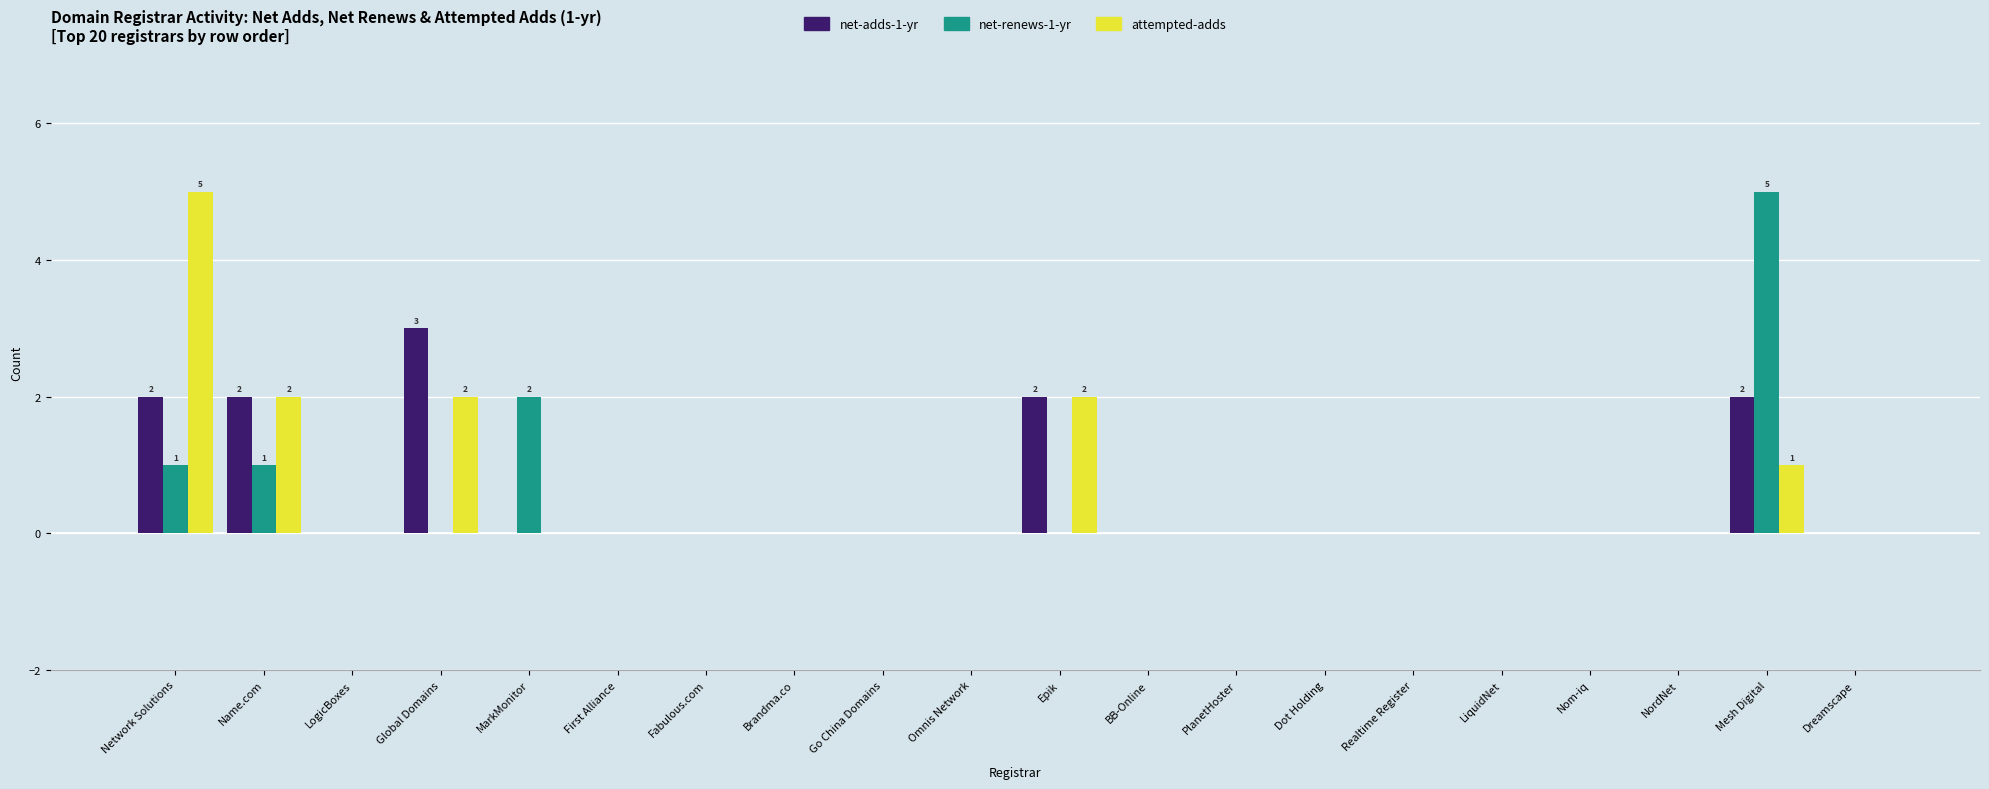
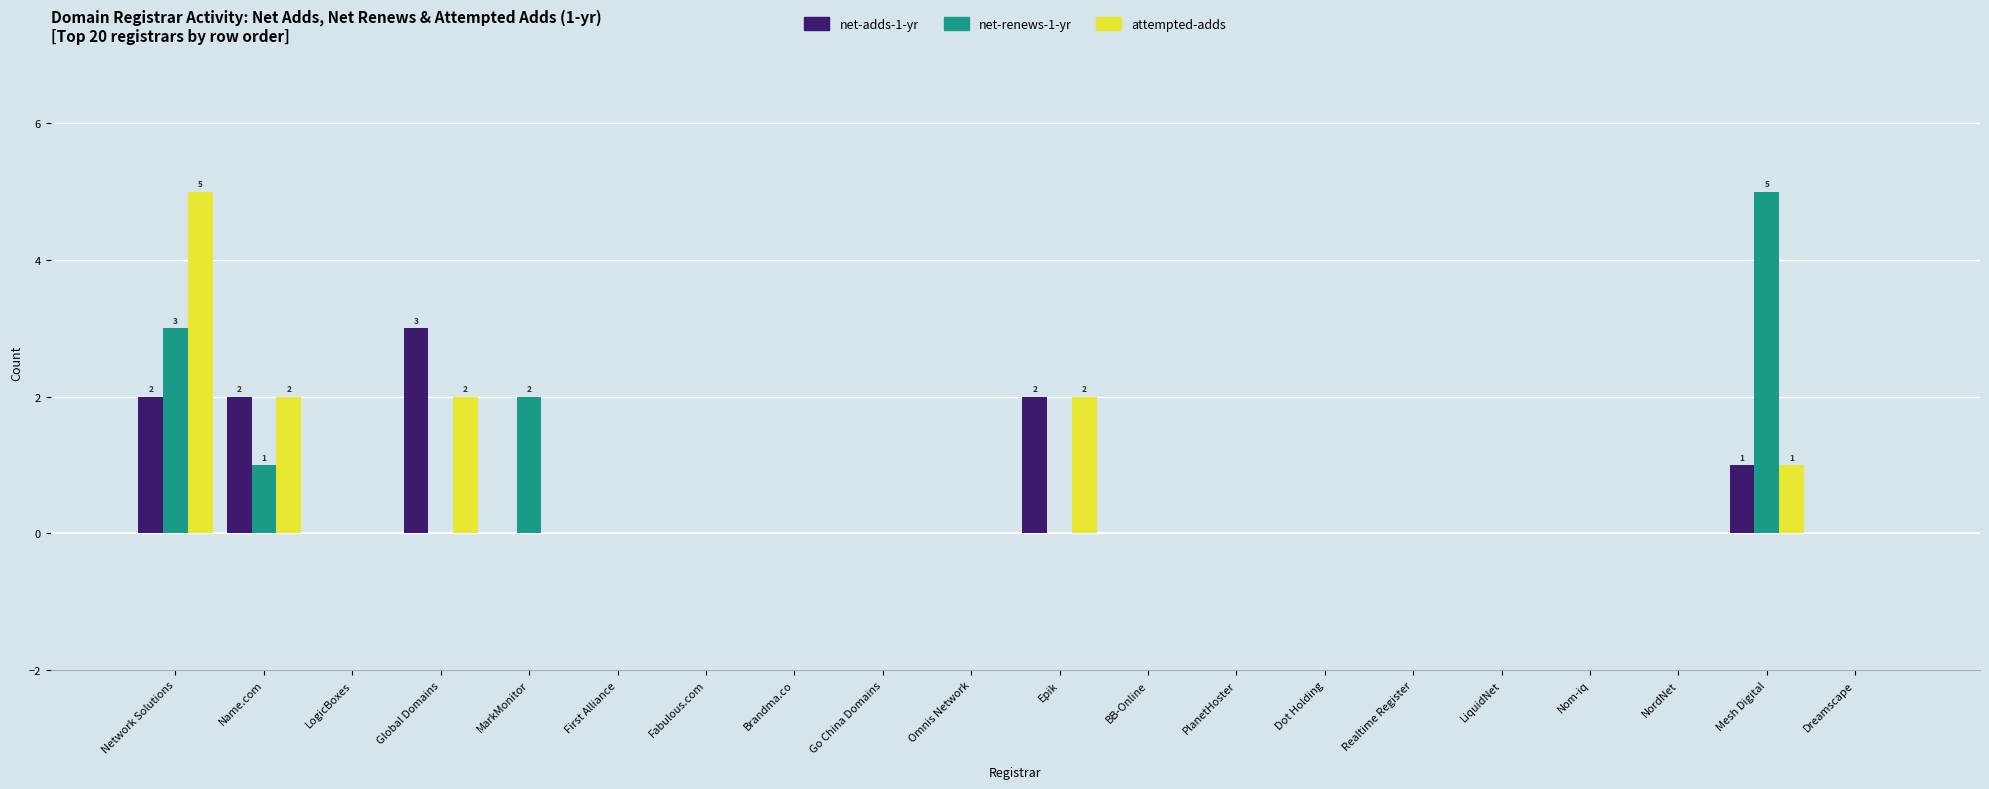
  {
    "net-adds-1-yr": {
      "Network Solutions": 2,
      "Name.com": 2,
      "Global Domains": 3,
      "Epik": 2,
-     "Mesh Digital": 2
+     "Mesh Digital": 1
    },
    "net-renews-1-yr": {
-     "Network Solutions": 1,
+     "Network Solutions": 3,
      "Name.com": 1,
      "MarkMonitor": 2,
      "Mesh Digital": 5
    },
    "attempted-adds": {
      "Network Solutions": 5,
      "Name.com": 2,
      "Global Domains": 2,
      "Epik": 2,
      "Mesh Digital": 1
    }
  }
